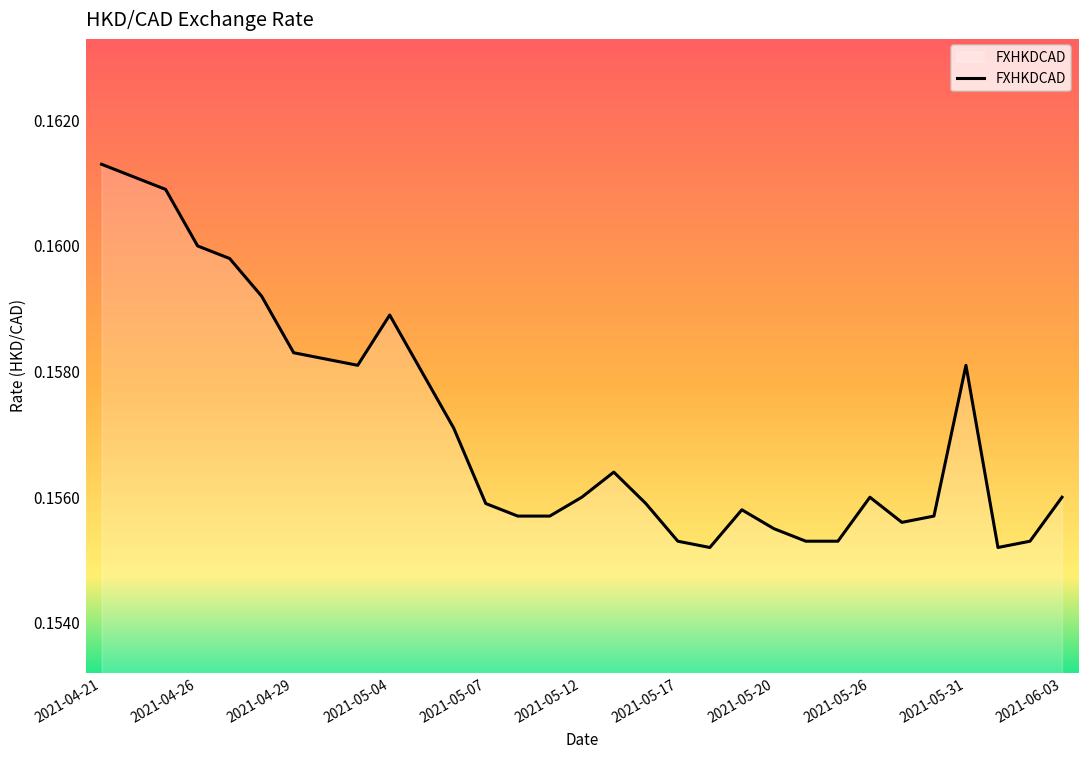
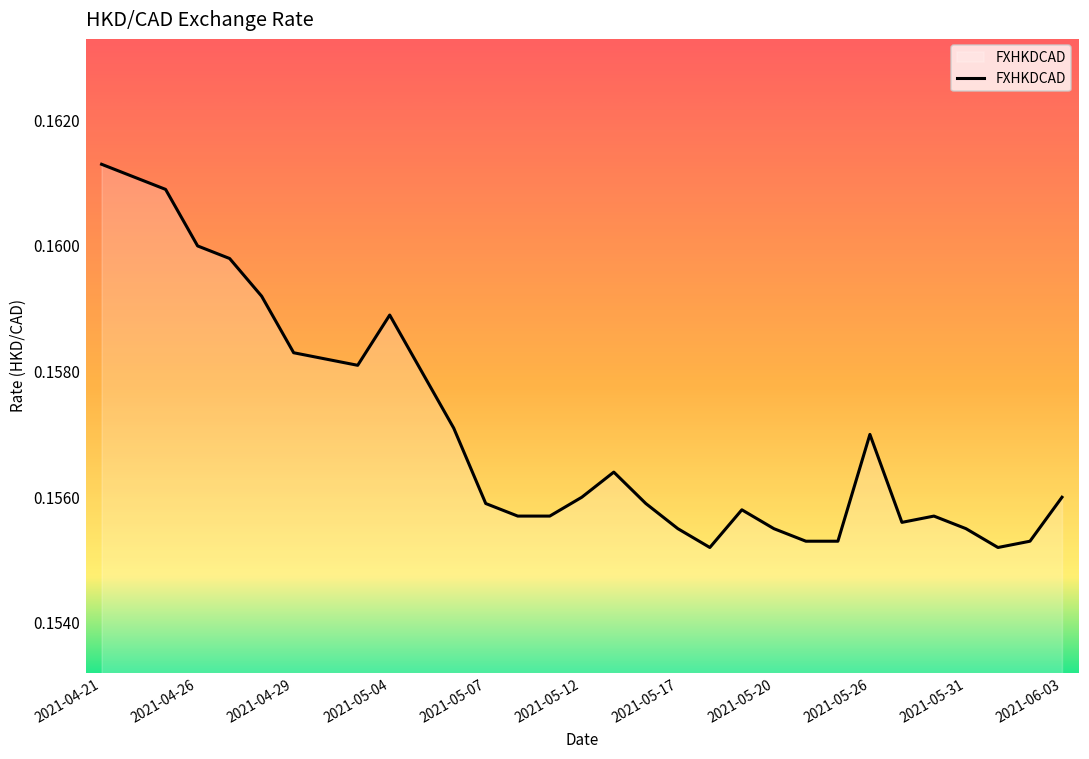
  {
    "2021-04-21": 0.1613,
    "2021-04-26": 0.1600,
    "2021-04-29": 0.1583,
    "2021-05-04": 0.1589,
    "2021-05-07": 0.1559,
    "2021-05-12": 0.1560,
-   "2021-05-17": 0.1553,
+   "2021-05-17": 0.1555,
    "2021-05-20": 0.1555,
-   "2021-05-26": 0.156,
-   "2021-05-31": 0.1581,
+   "2021-05-26": 0.157,
+   "2021-05-31": 0.1555,
    "2021-06-03": 0.1560
  }
